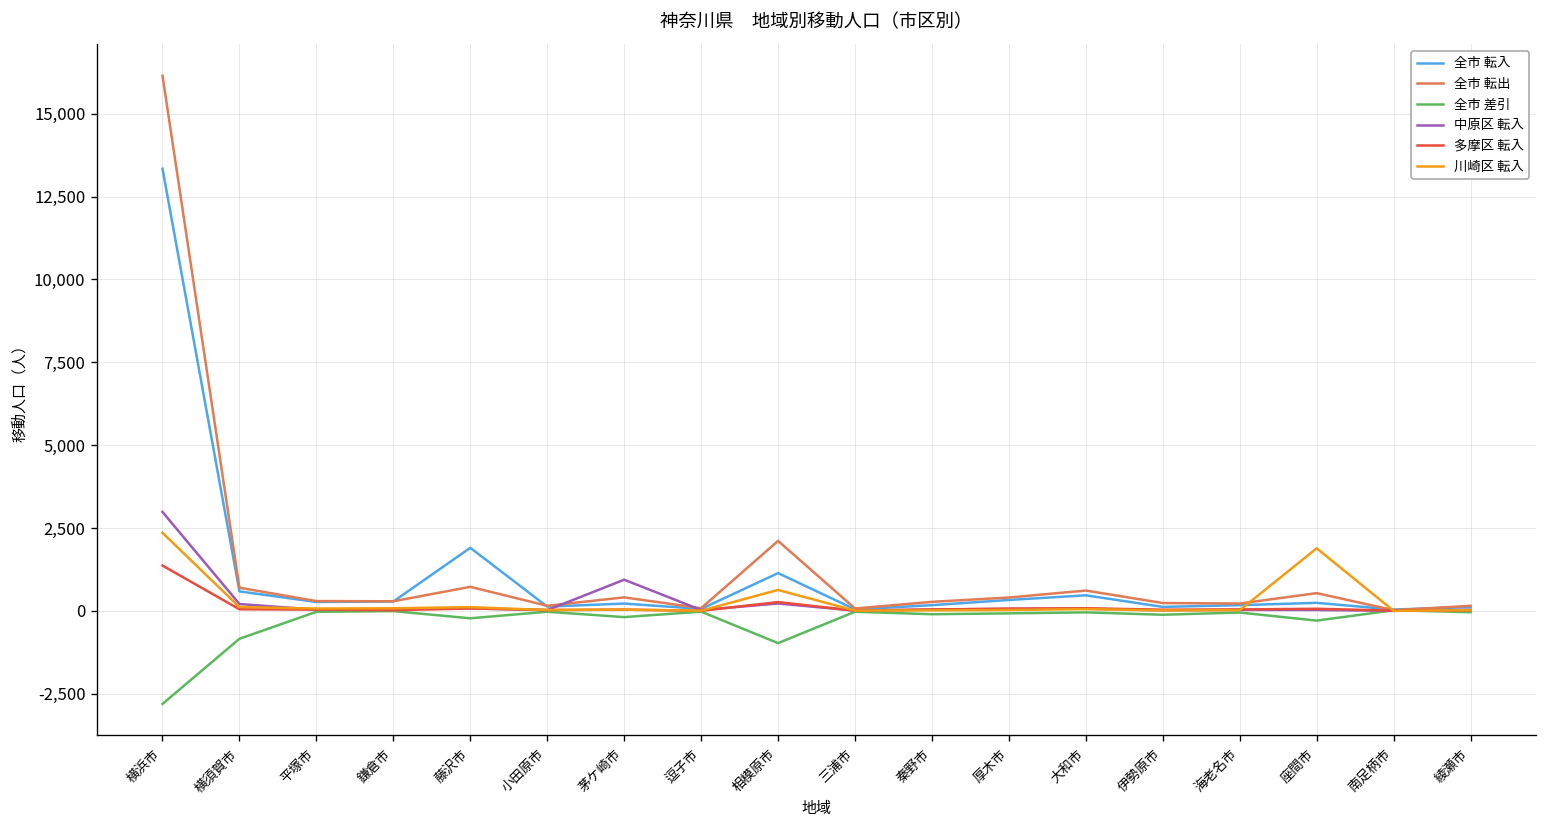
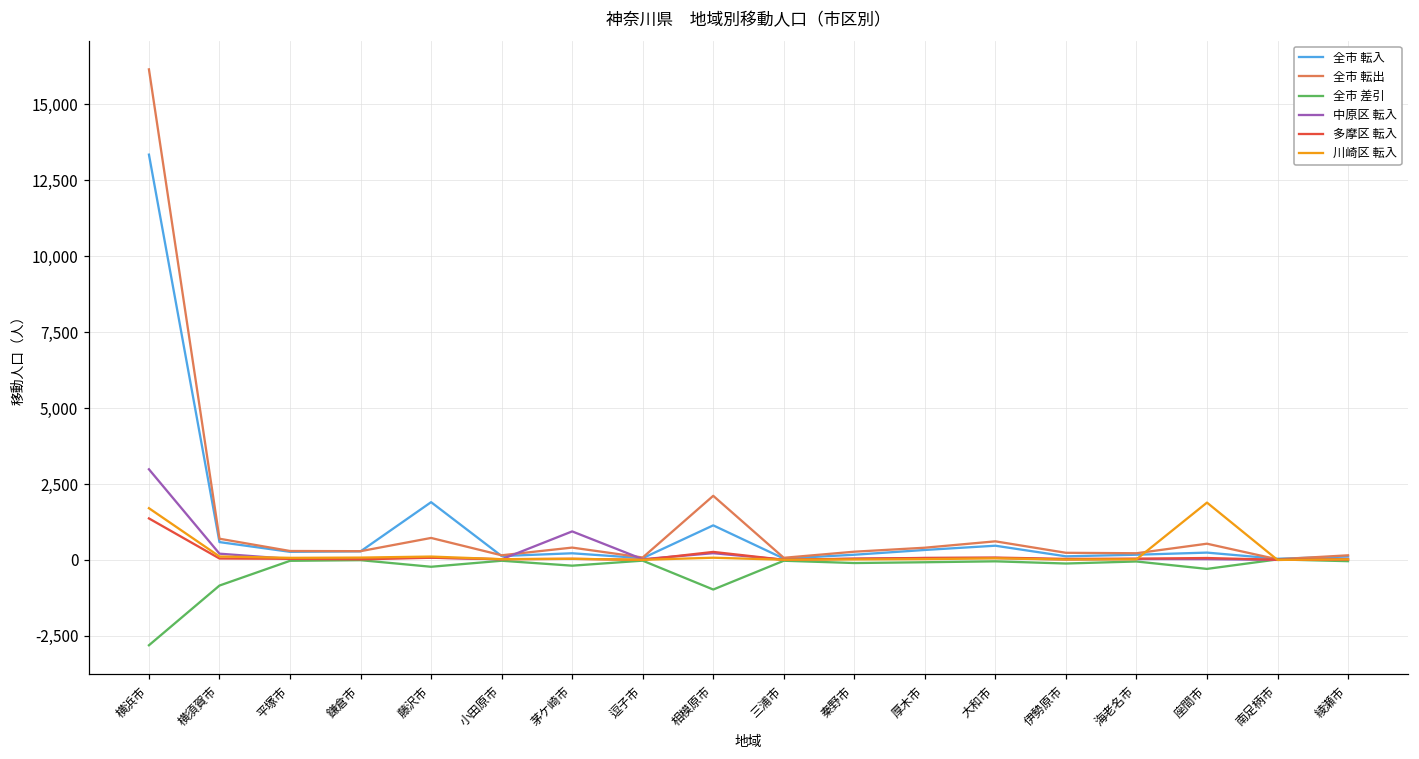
  {
    "全市 転入": {
      "横浜市": "13,300",
      "横須賀市": "600",
      "藤沢市": "1,900",
      "茅ケ崎市": "200",
      "相模原市": "1,100",
      "秦野市": "200",
      "大和市": "500",
      "座間市": "200"
    },
    "全市 差引": {
      "横浜市": "-2,800",
      "横須賀市": "-800",
      "藤沢市": "-200",
      "茅ケ崎市": "-200",
      "相模原市": "-1,000",
      "秦野市": "-100",
      "厚木市": "-100",
      "大和市": "0",
      "伊勢原市": "-100",
      "座間市": "-300"
    },
    "中原区 転入": {
      "横浜市": "3,000",
      "横須賀市": "200",
      "茅ケ崎市": "900"
    },
    "川崎区 転入": {
-     "横浜市": "2,400",
-     "相模原市": "600",
+     "横浜市": "1,700",
+     "相模原市": "100",
      "座間市": "1,900"
    }
  }
